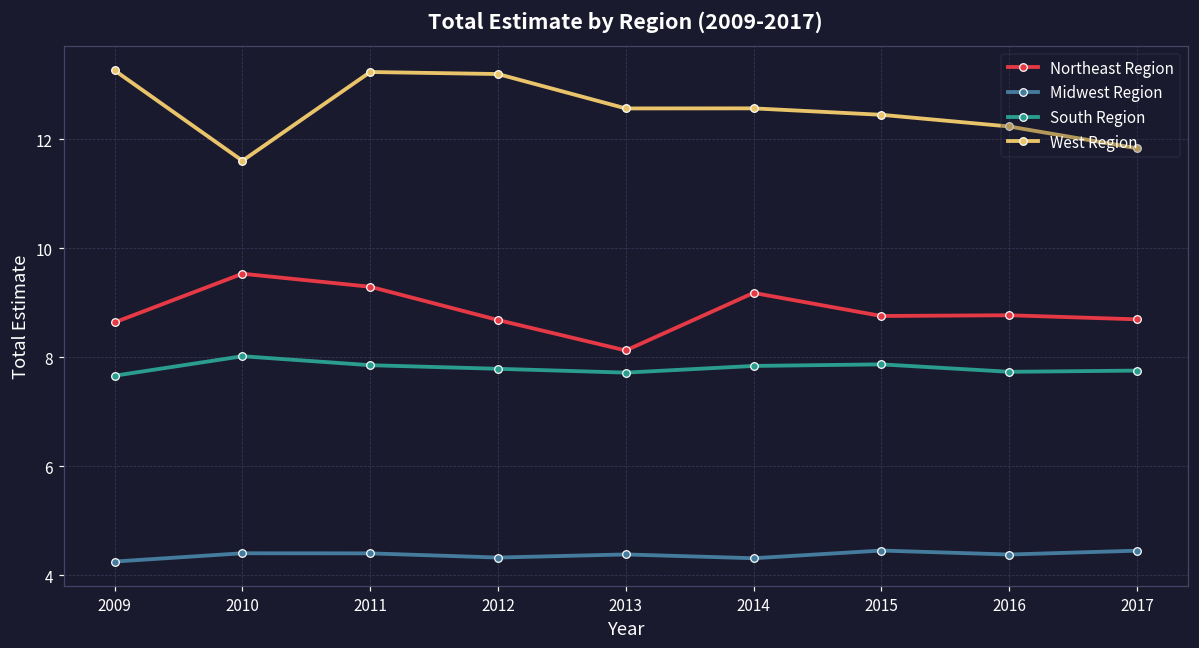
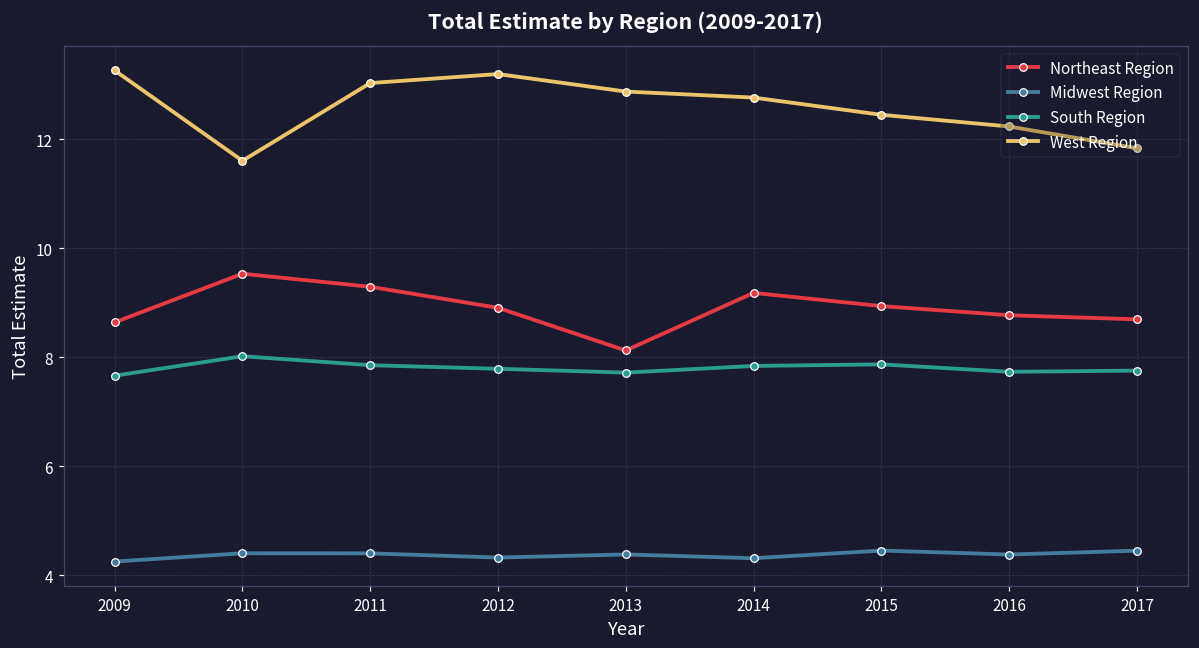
  {
    "Northeast Region": {
      "2009": 8.6,
      "2010": 9.5,
      "2011": 9.3,
-     "2012": 8.7,
+     "2012": 8.9,
      "2013": 8.1,
      "2014": 9.2,
-     "2015": 8.8,
+     "2015": 8.9,
      "2016": 8.8,
      "2017": 8.7
    },
    "West Region": {
      "2009": 13.3,
      "2010": 11.6,
-     "2011": 13.2,
+     "2011": 13.0,
      "2012": 13.2,
-     "2013": 12.6,
-     "2014": 12.6,
+     "2013": 12.9,
+     "2014": 12.8,
      "2015": 12.4
    }
  }
